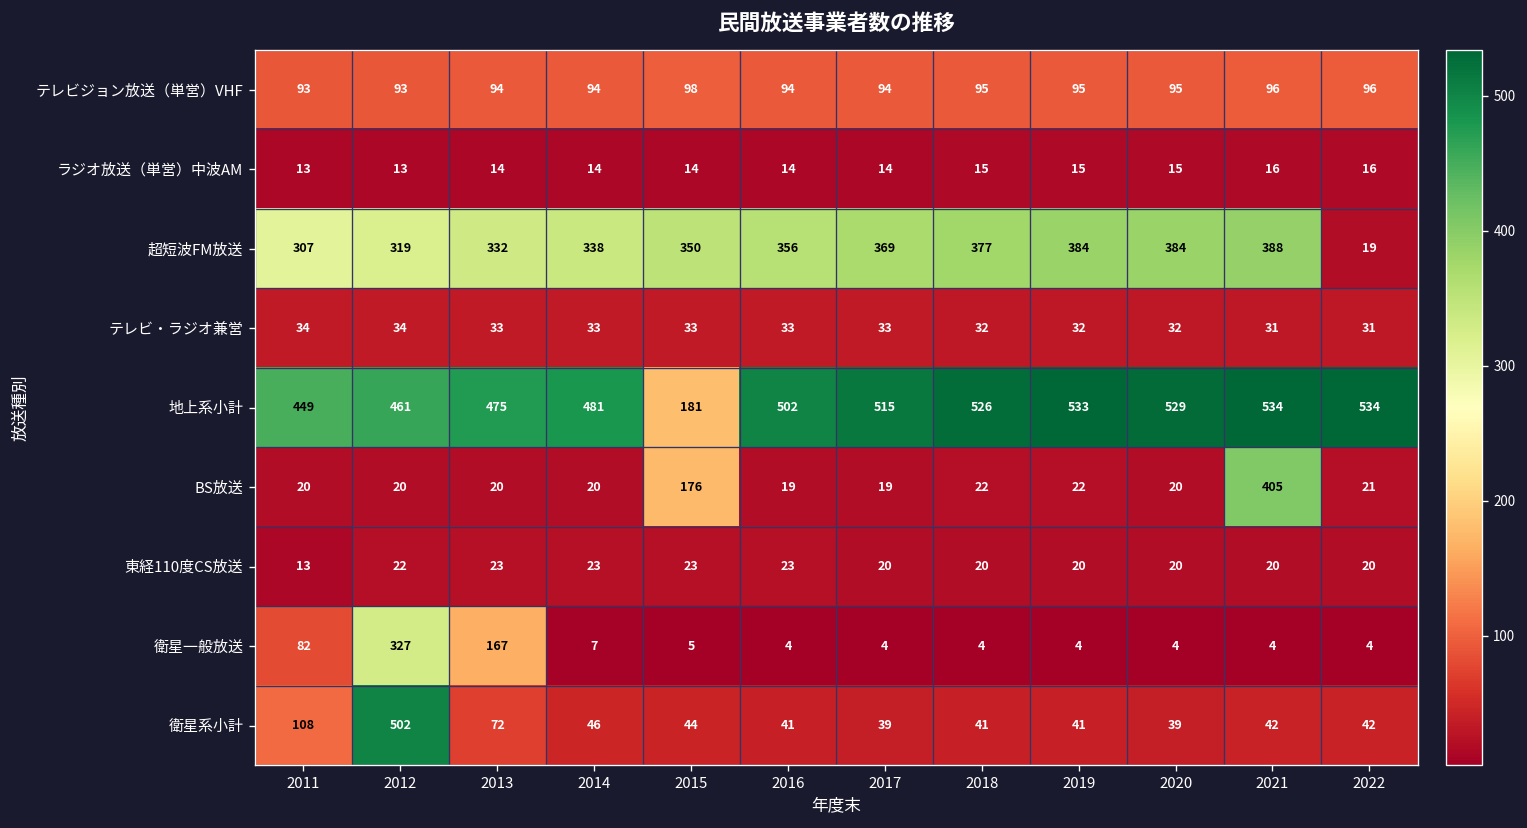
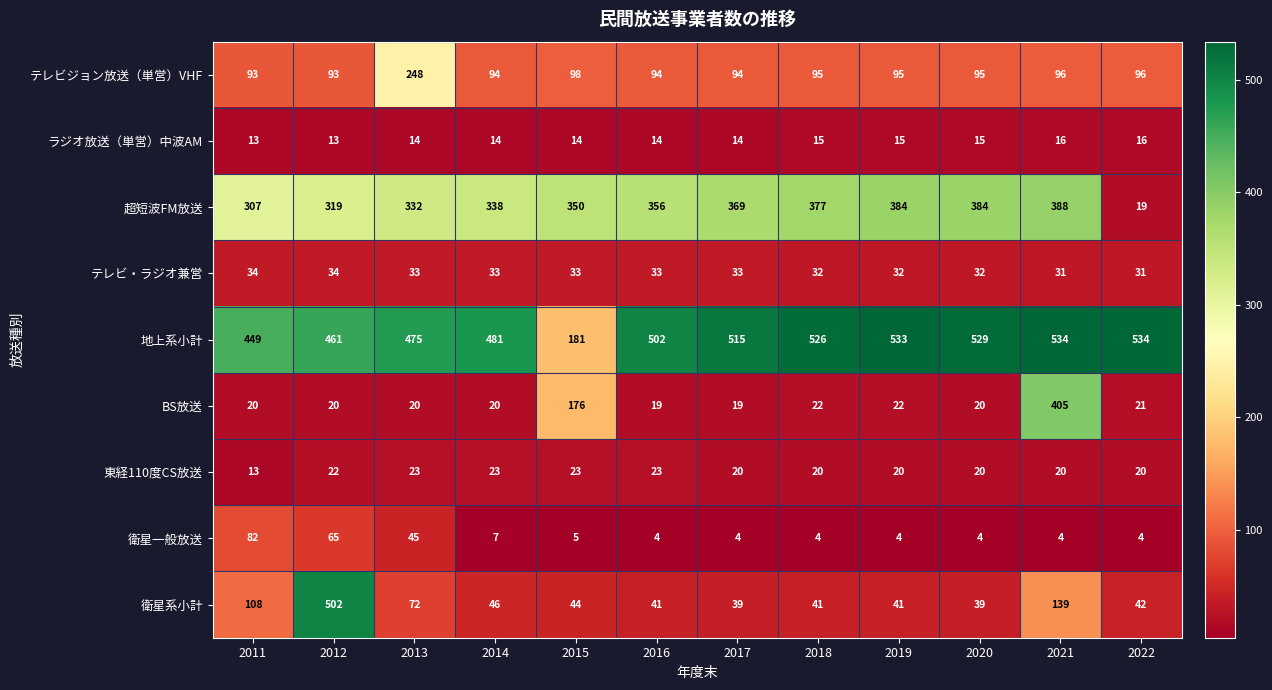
  {
    "テレビジョン放送（単営）VHF": {
      "2011": 93,
      "2012": 93,
-     "2013": 94,
+     "2013": 248,
      "2014": 94,
      "2015": 98,
      "2016": 94,
      "2017": 94,
      "2018": 95,
      "2019": 95,
      "2020": 95,
      "2021": 96,
      "2022": 96
    },
    "ラジオ放送（単営）中波AM": {
      "2011": 13,
      "2012": 13,
      "2013": 14,
      "2014": 14,
      "2015": 14,
      "2016": 14,
      "2017": 14,
      "2018": 15,
      "2019": 15,
      "2020": 15,
      "2021": 16,
      "2022": 16
    },
    "超短波FM放送": {
      "2011": 307,
      "2012": 319,
      "2013": 332,
      "2014": 338,
      "2015": 350,
      "2016": 356,
      "2017": 369,
      "2018": 377,
      "2019": 384,
      "2020": 384,
      "2021": 388,
      "2022": 19
    },
    "テレビ・ラジオ兼営": {
      "2011": 34,
      "2012": 34,
      "2013": 33,
      "2014": 33,
      "2015": 33,
      "2016": 33,
      "2017": 33,
      "2018": 32,
      "2019": 32,
      "2020": 32,
      "2021": 31,
      "2022": 31
    },
    "地上系小計": {
      "2011": 449,
      "2012": 461,
      "2013": 475,
      "2014": 481,
      "2015": 181,
      "2016": 502,
      "2017": 515,
      "2018": 526,
      "2019": 533,
      "2020": 529,
      "2021": 534,
      "2022": 534
    },
    "BS放送": {
      "2011": 20,
      "2012": 20,
      "2013": 20,
      "2014": 20,
      "2015": 176,
      "2016": 19,
      "2017": 19,
      "2018": 22,
      "2019": 22,
      "2020": 20,
      "2021": 405,
      "2022": 21
    },
    "東経110度CS放送": {
      "2011": 13,
      "2012": 22,
      "2013": 23,
      "2014": 23,
      "2015": 23,
      "2016": 23,
      "2017": 20,
      "2018": 20,
      "2019": 20,
      "2020": 20,
      "2021": 20,
      "2022": 20
    },
    "衛星一般放送": {
      "2011": 82,
-     "2012": 327,
-     "2013": 167,
+     "2012": 65,
+     "2013": 45,
      "2014": 7,
      "2015": 5,
      "2016": 4,
      "2017": 4,
      "2018": 4,
      "2019": 4,
      "2020": 4,
      "2021": 4,
      "2022": 4
    },
    "衛星系小計": {
      "2011": 108,
      "2012": 502,
      "2013": 72,
      "2014": 46,
      "2015": 44,
      "2016": 41,
      "2017": 39,
      "2018": 41,
      "2019": 41,
      "2020": 39,
-     "2021": 42,
+     "2021": 139,
      "2022": 42
    }
  }
